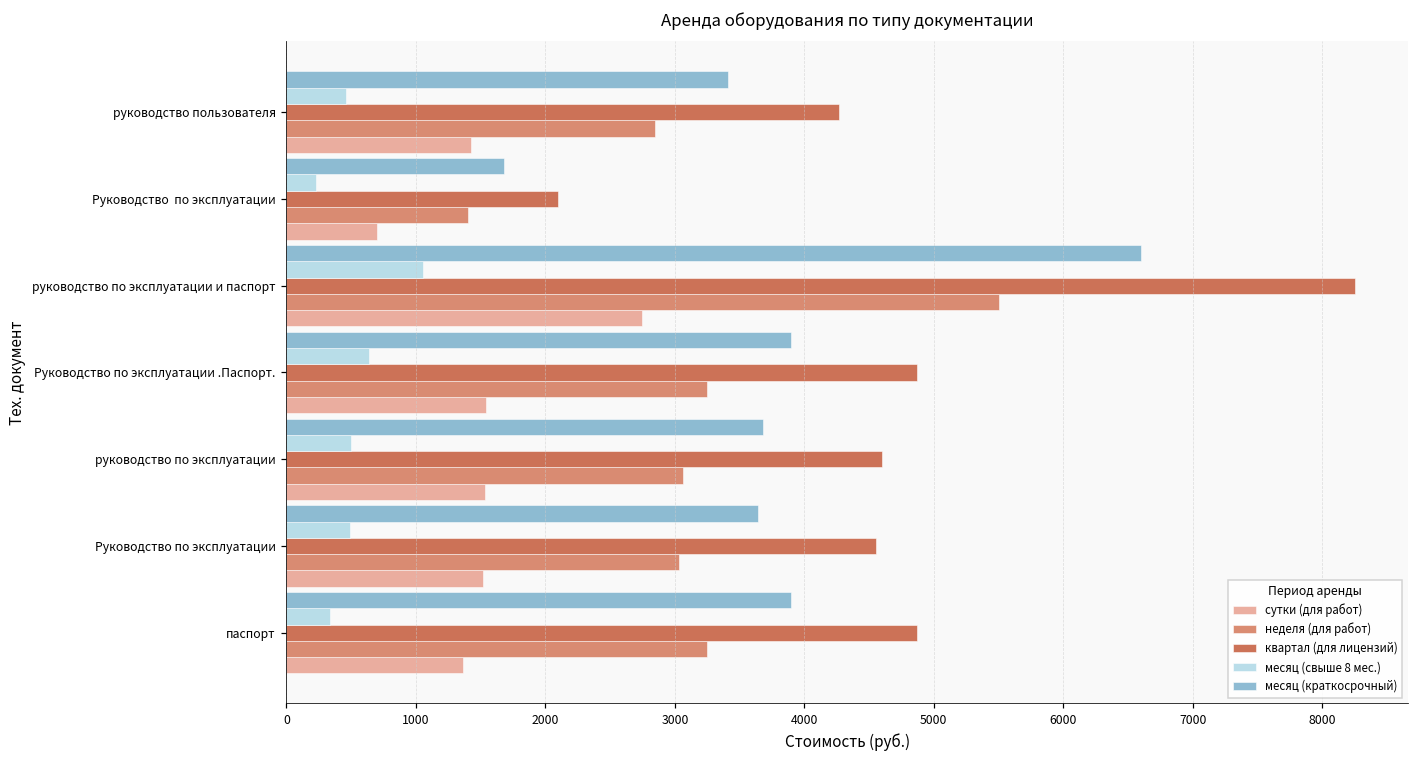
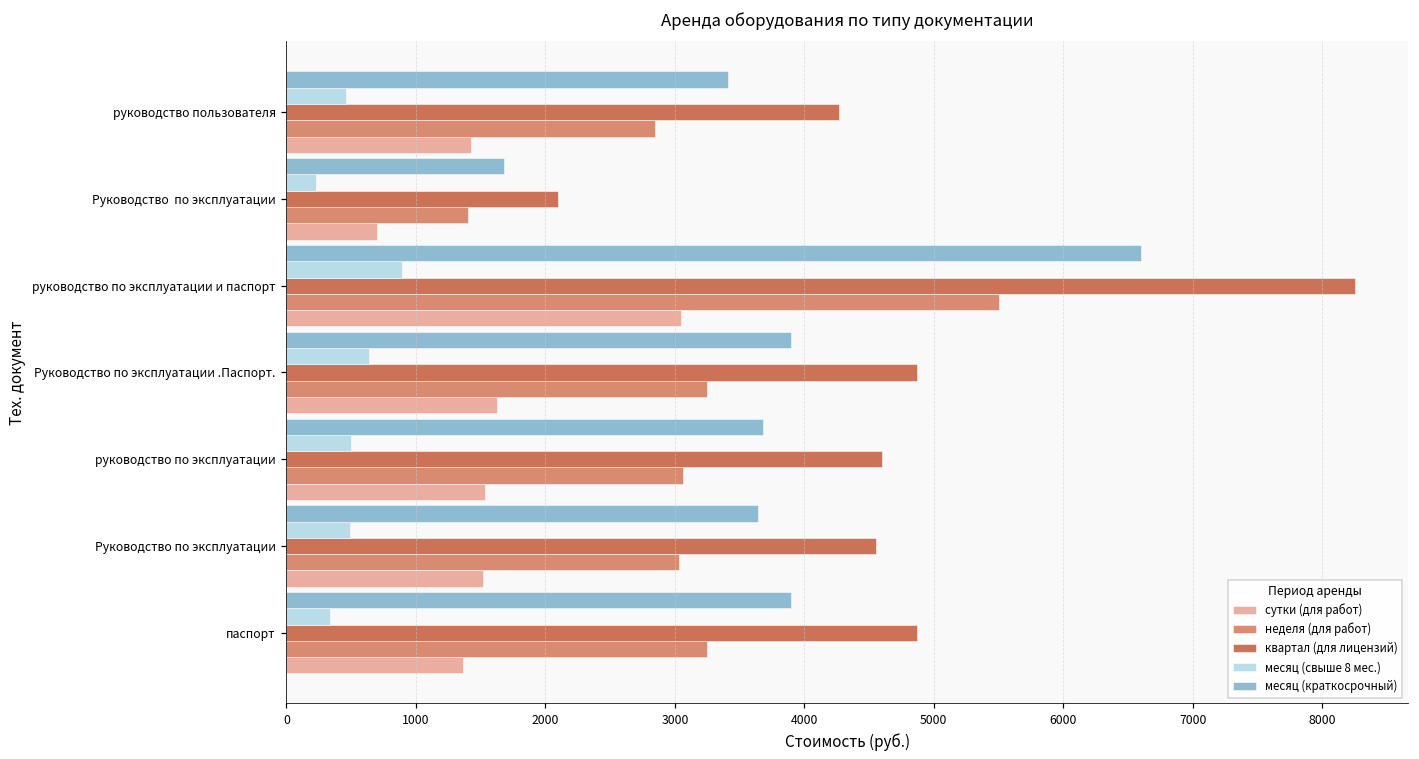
  {
    "сутки (для работ)": {
      "руководство пользователя": 1420,
-     "руководство по эксплуатации и паспорт": 2750,
-     "Руководство по эксплуатации .Паспорт.": 1540,
+     "руководство по эксплуатации и паспорт": 3050,
+     "Руководство по эксплуатации .Паспорт.": 1620,
      "руководство по эксплуатации": 1530,
      "паспорт": 1370
    },
    "месяц (свыше 8 мес.)": {
      "руководство пользователя": 460,
-     "руководство по эксплуатации и паспорт": 1060,
+     "руководство по эксплуатации и паспорт": 890,
      "Руководство по эксплуатации .Паспорт.": 640,
      "руководство по эксплуатации": 500,
      "паспорт": 330
    },
    "месяц (краткосрочный)": {
      "руководство пользователя": 3410,
      "руководство по эксплуатации и паспорт": 6600,
      "Руководство по эксплуатации .Паспорт.": 3900,
      "руководство по эксплуатации": 3680,
      "паспорт": 3900
    }
  }
